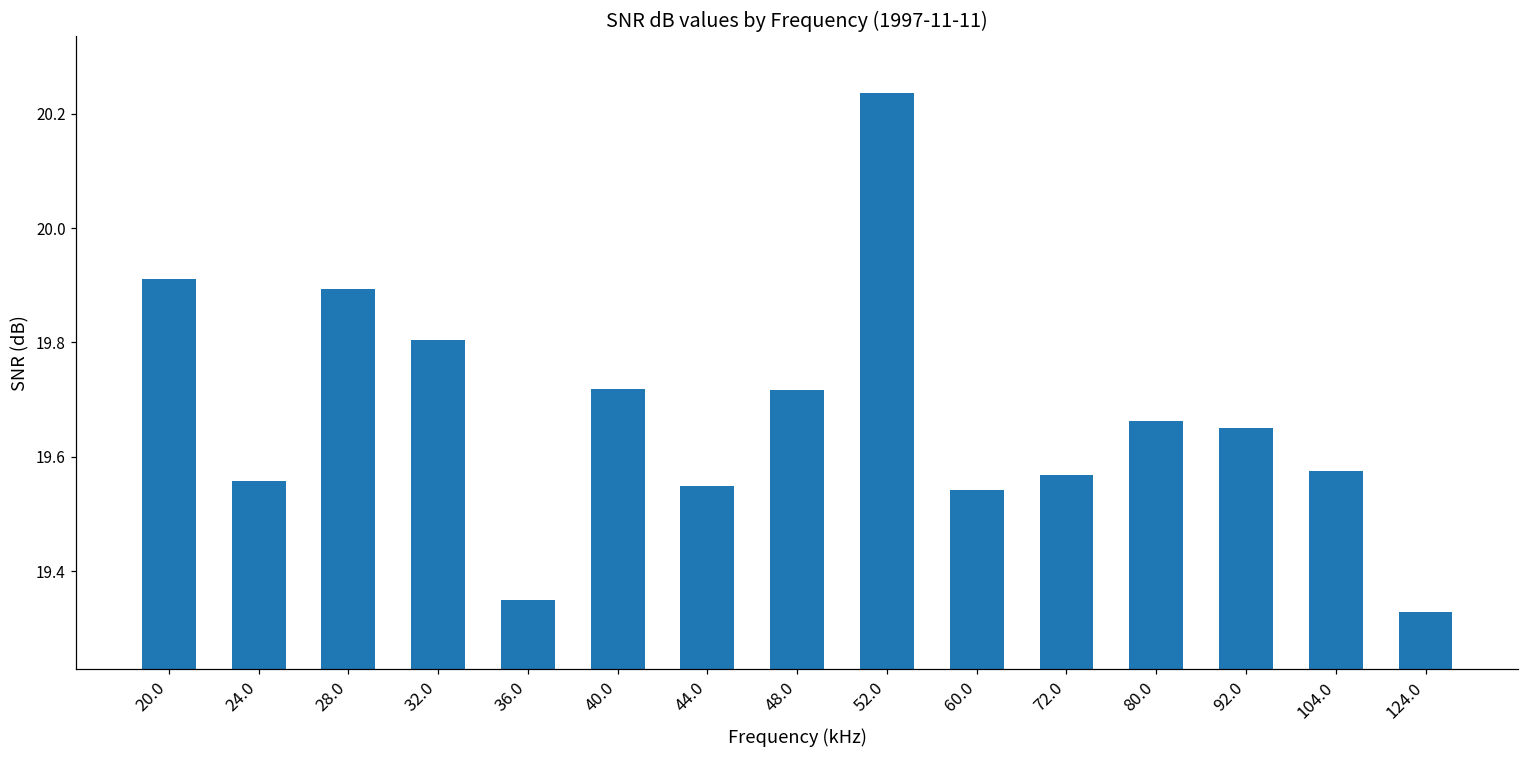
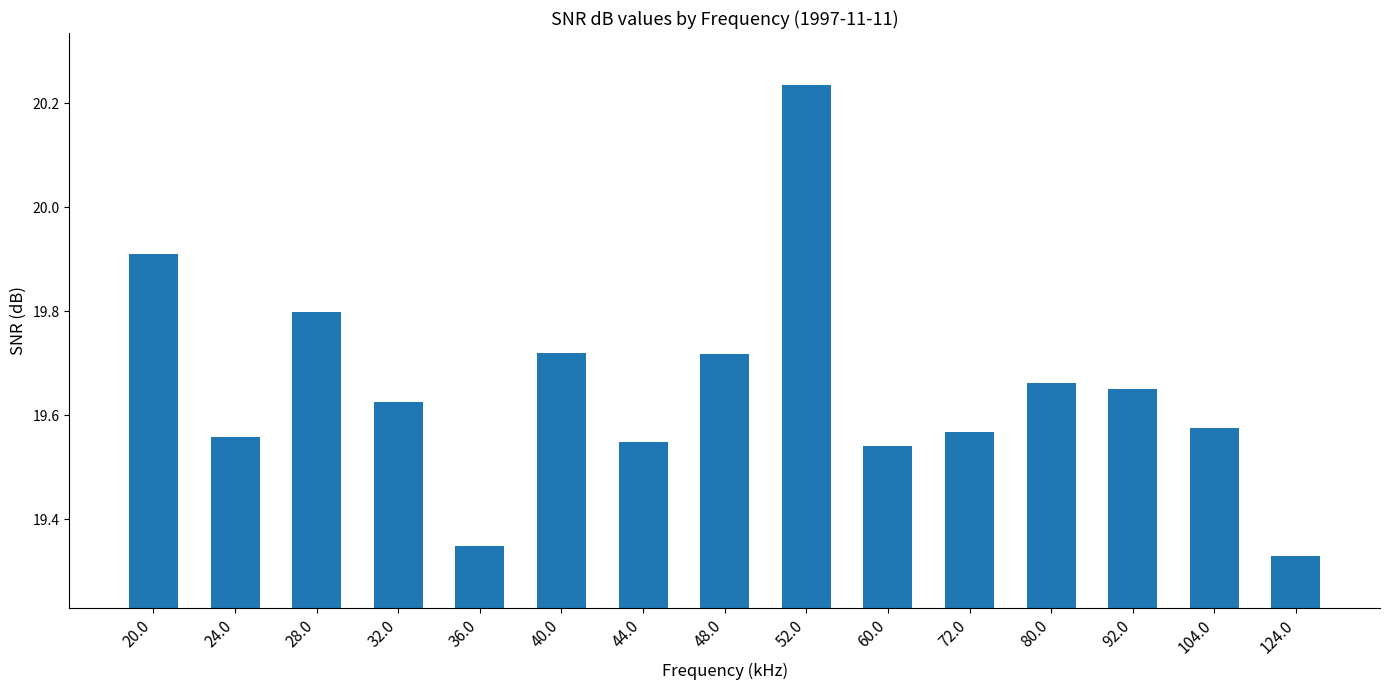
  {
    "20.0": 19.91,
    "24.0": 19.56,
-   "28.0": 19.89,
-   "32.0": 19.80,
+   "28.0": 19.80,
+   "32.0": 19.62,
    "36.0": 19.35,
    "40.0": 19.72,
    "44.0": 19.55,
    "48.0": 19.72,
    "52.0": 20.24,
    "60.0": 19.54,
    "72.0": 19.57,
    "80.0": 19.66,
    "92.0": 19.65,
    "104.0": 19.58,
    "124.0": 19.33
  }
